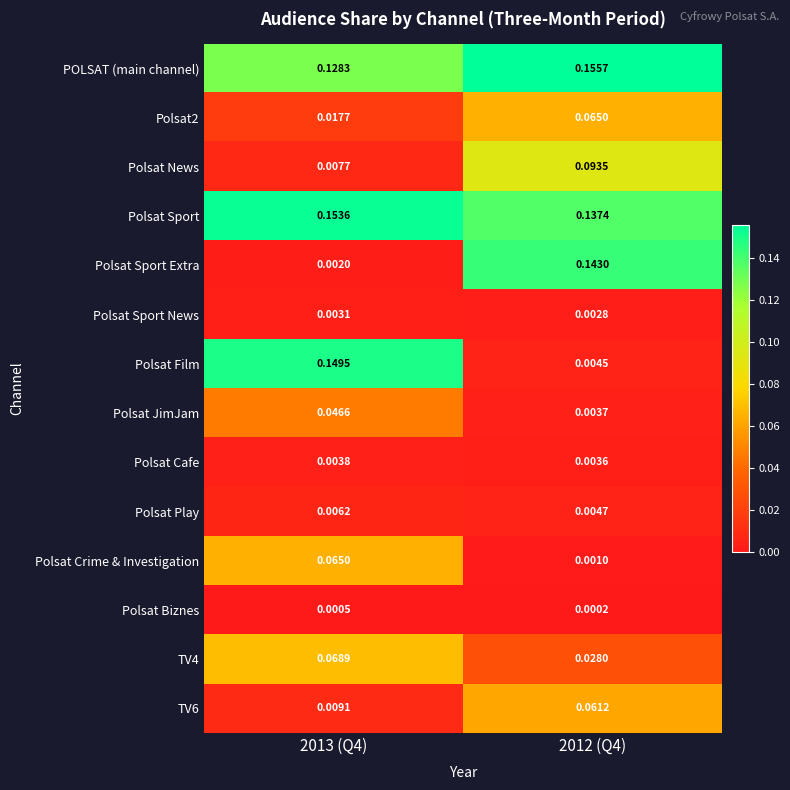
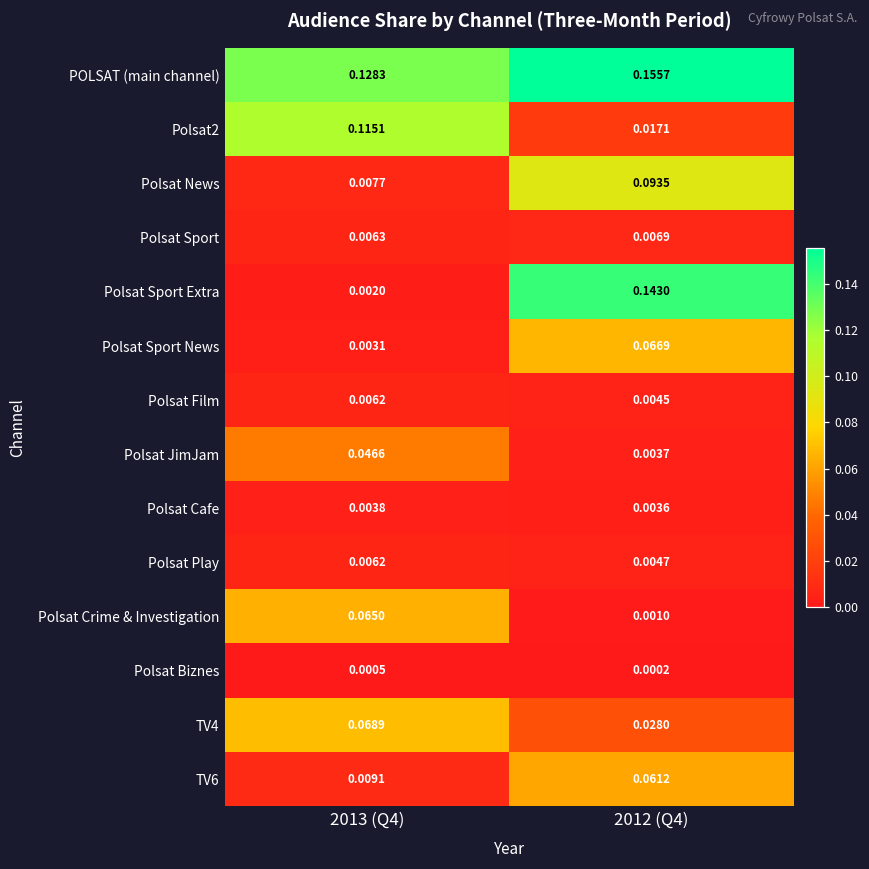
  {
    "POLSAT (main channel)": {
      "2013 (Q4)": 0.1283,
      "2012 (Q4)": 0.1557
    },
    "Polsat2": {
-     "2013 (Q4)": 0.0177,
-     "2012 (Q4)": 0.0650
+     "2013 (Q4)": 0.1151,
+     "2012 (Q4)": 0.0171
    },
    "Polsat News": {
      "2013 (Q4)": 0.0077,
      "2012 (Q4)": 0.0935
    },
    "Polsat Sport": {
-     "2013 (Q4)": 0.1536,
-     "2012 (Q4)": 0.1374
+     "2013 (Q4)": 0.0063,
+     "2012 (Q4)": 0.0069
    },
    "Polsat Sport Extra": {
      "2013 (Q4)": 0.0020,
      "2012 (Q4)": 0.1430
    },
    "Polsat Sport News": {
      "2013 (Q4)": 0.0031,
-     "2012 (Q4)": 0.0028
+     "2012 (Q4)": 0.0669
    },
    "Polsat Film": {
-     "2013 (Q4)": 0.1495,
+     "2013 (Q4)": 0.0062,
      "2012 (Q4)": 0.0045
    },
    "Polsat JimJam": {
      "2013 (Q4)": 0.0466,
      "2012 (Q4)": 0.0037
    },
    "Polsat Cafe": {
      "2013 (Q4)": 0.0038,
      "2012 (Q4)": 0.0036
    },
    "Polsat Play": {
      "2013 (Q4)": 0.0062,
      "2012 (Q4)": 0.0047
    },
    "Polsat Crime & Investigation": {
      "2013 (Q4)": 0.0650,
      "2012 (Q4)": 0.0010
    },
    "Polsat Biznes": {
      "2013 (Q4)": 0.0005,
      "2012 (Q4)": 0.0002
    },
    "TV4": {
      "2013 (Q4)": 0.0689,
      "2012 (Q4)": 0.0280
    },
    "TV6": {
      "2013 (Q4)": 0.0091,
      "2012 (Q4)": 0.0612
    }
  }
